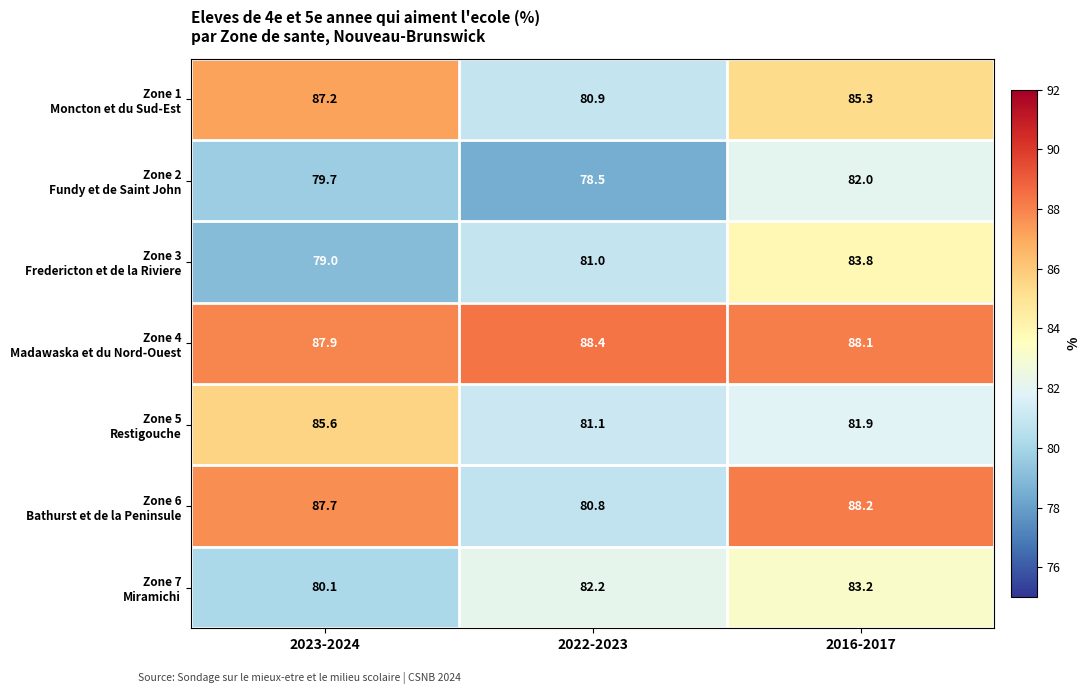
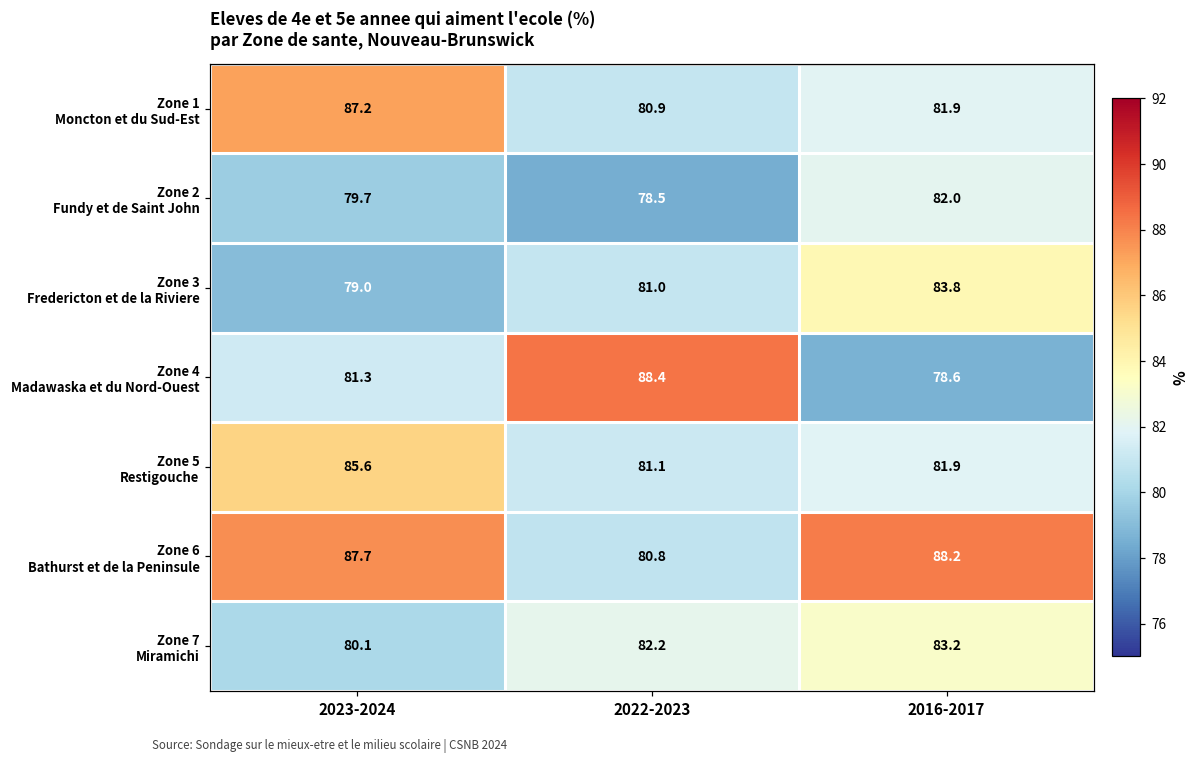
  {
    "Zone 1 Moncton et du Sud-Est": {
      "2023-2024": 87.2,
      "2022-2023": 80.9,
-     "2016-2017": 85.3
+     "2016-2017": 81.9
    },
    "Zone 2 Fundy et de Saint John": {
      "2023-2024": 79.7,
      "2022-2023": 78.5,
      "2016-2017": 82.0
    },
    "Zone 3 Fredericton et de la Riviere": {
      "2023-2024": 79.0,
      "2022-2023": 81.0,
      "2016-2017": 83.8
    },
    "Zone 4 Madawaska et du Nord-Ouest": {
-     "2023-2024": 87.9,
+     "2023-2024": 81.3,
      "2022-2023": 88.4,
-     "2016-2017": 88.1
+     "2016-2017": 78.6
    },
    "Zone 5 Restigouche": {
      "2023-2024": 85.6,
      "2022-2023": 81.1,
      "2016-2017": 81.9
    },
    "Zone 6 Bathurst et de la Peninsule": {
      "2023-2024": 87.7,
      "2022-2023": 80.8,
      "2016-2017": 88.2
    },
    "Zone 7 Miramichi": {
      "2023-2024": 80.1,
      "2022-2023": 82.2,
      "2016-2017": 83.2
    }
  }
